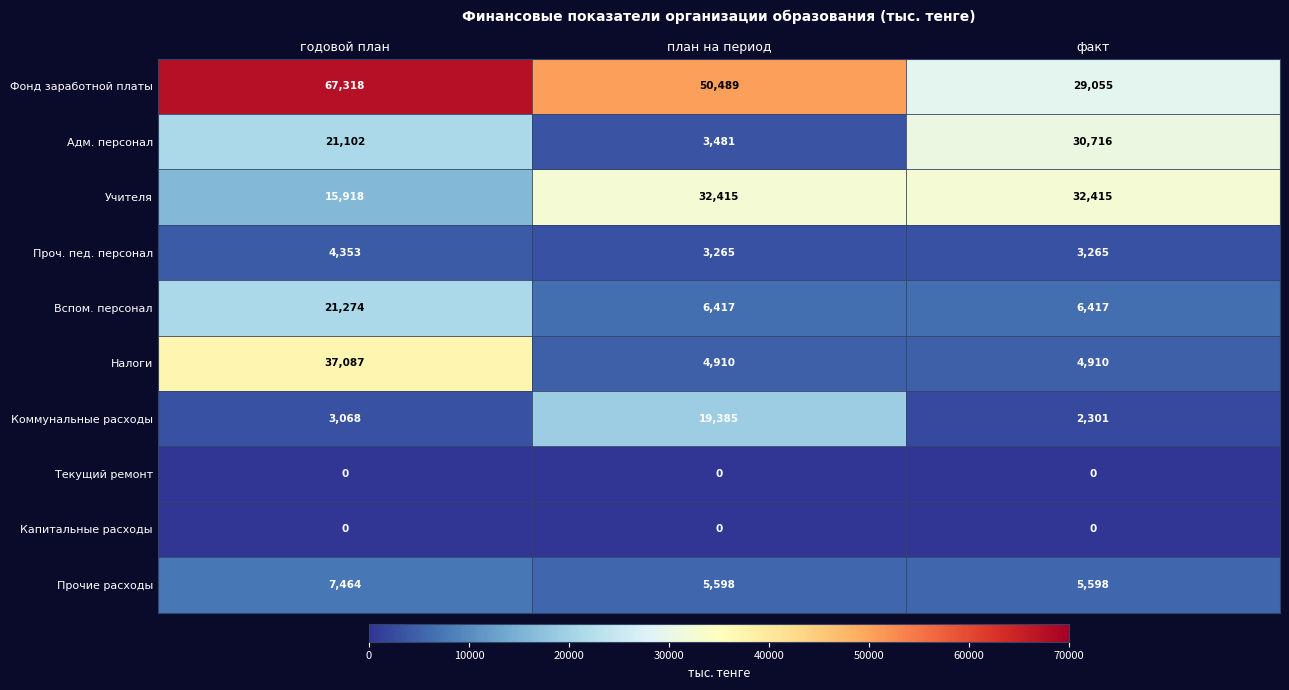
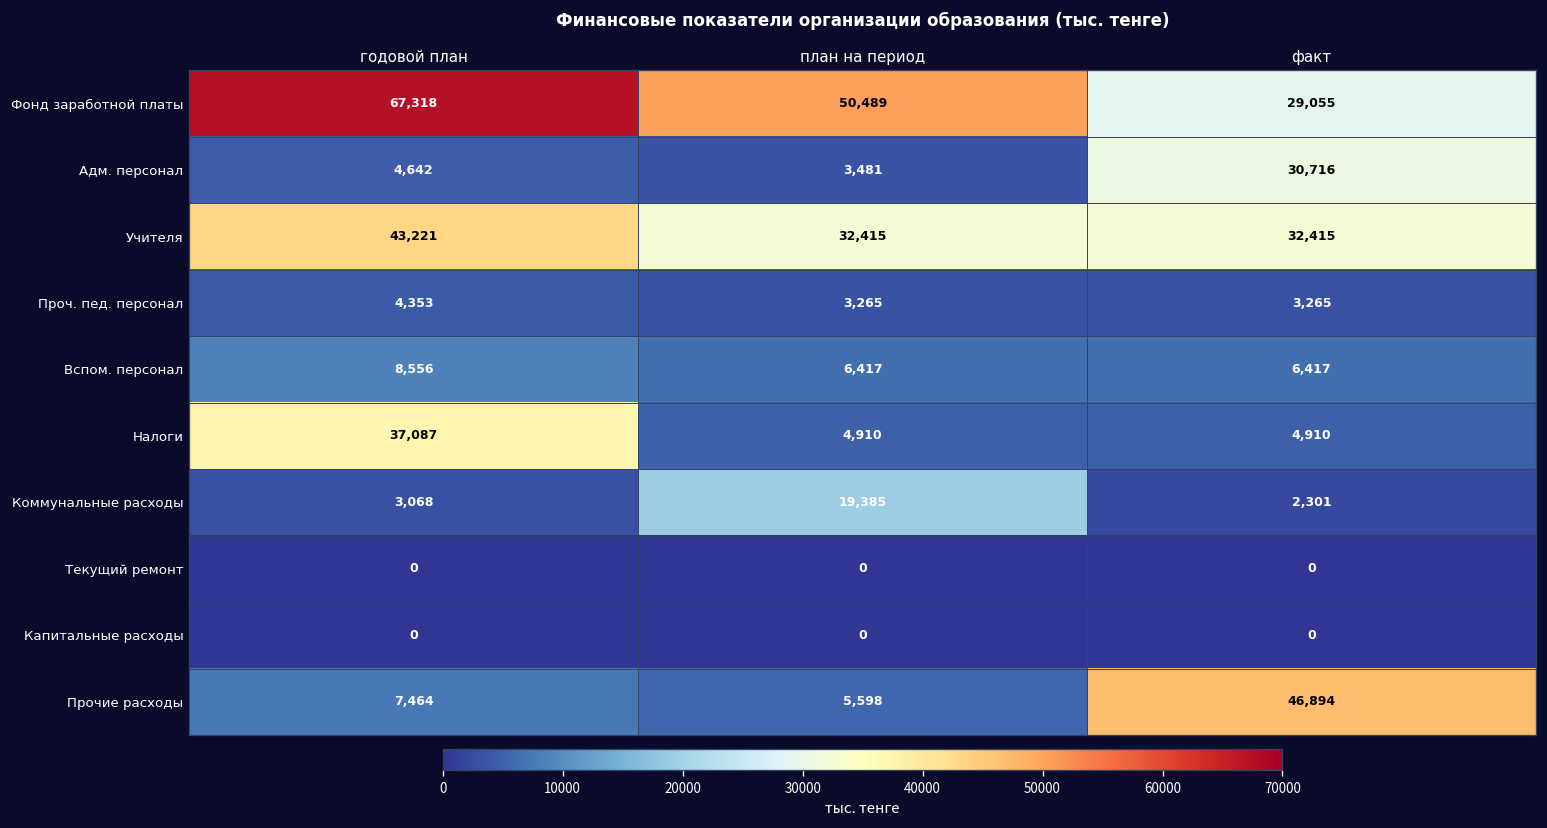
  {
    "Фонд заработной платы": {
      "годовой план": "67,318",
      "план на период": "50,489",
      "факт": "29,055"
    },
    "Адм. персонал": {
-     "годовой план": "21,102",
+     "годовой план": "4,642",
      "план на период": "3,481",
      "факт": "30,716"
    },
    "Учителя": {
-     "годовой план": "15,918",
+     "годовой план": "43,221",
      "план на период": "32,415",
      "факт": "32,415"
    },
    "Проч. пед. персонал": {
      "годовой план": "4,353",
      "план на период": "3,265",
      "факт": "3,265"
    },
    "Вспом. персонал": {
-     "годовой план": "21,274",
+     "годовой план": "8,556",
      "план на период": "6,417",
      "факт": "6,417"
    },
    "Налоги": {
      "годовой план": "37,087",
      "план на период": "4,910",
      "факт": "4,910"
    },
    "Коммунальные расходы": {
      "годовой план": "3,068",
      "план на период": "19,385",
      "факт": "2,301"
    },
    "Текущий ремонт": {
      "годовой план": "0",
      "план на период": "0",
      "факт": "0"
    },
    "Капитальные расходы": {
      "годовой план": "0",
      "план на период": "0",
      "факт": "0"
    },
    "Прочие расходы": {
      "годовой план": "7,464",
      "план на период": "5,598",
-     "факт": "5,598"
+     "факт": "46,894"
    }
  }
